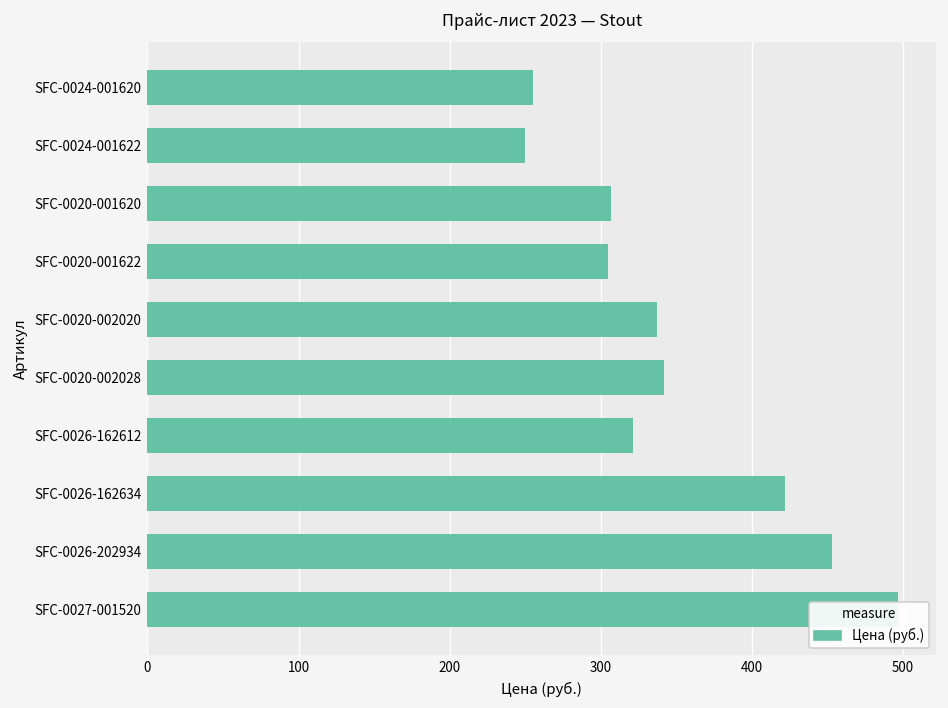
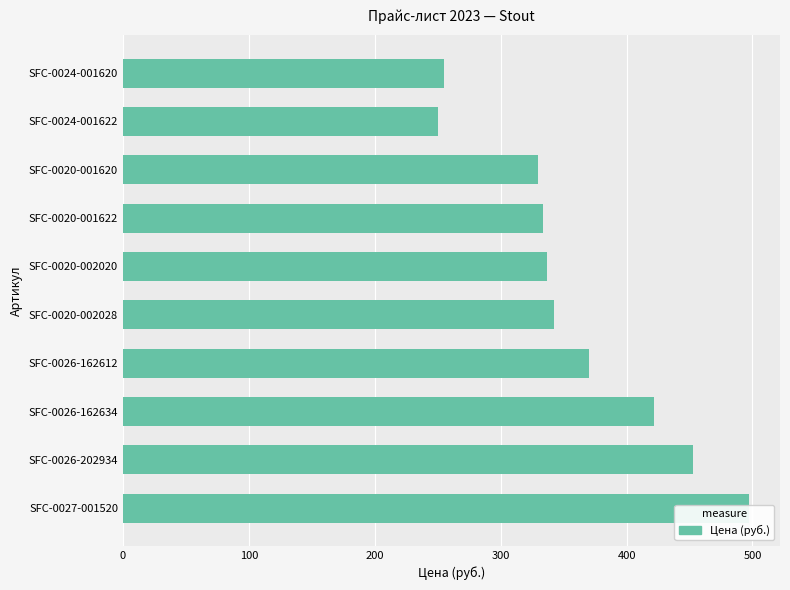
  {
    "SFC-0024-001620": 255,
    "SFC-0024-001622": 250,
-   "SFC-0020-001620": 307,
-   "SFC-0020-001622": 305,
+   "SFC-0020-001620": 330,
+   "SFC-0020-001622": 334,
    "SFC-0020-002020": 337,
    "SFC-0020-002028": 342,
-   "SFC-0026-162612": 321,
+   "SFC-0026-162612": 370,
    "SFC-0026-162634": 422,
    "SFC-0026-202934": 453
  }
